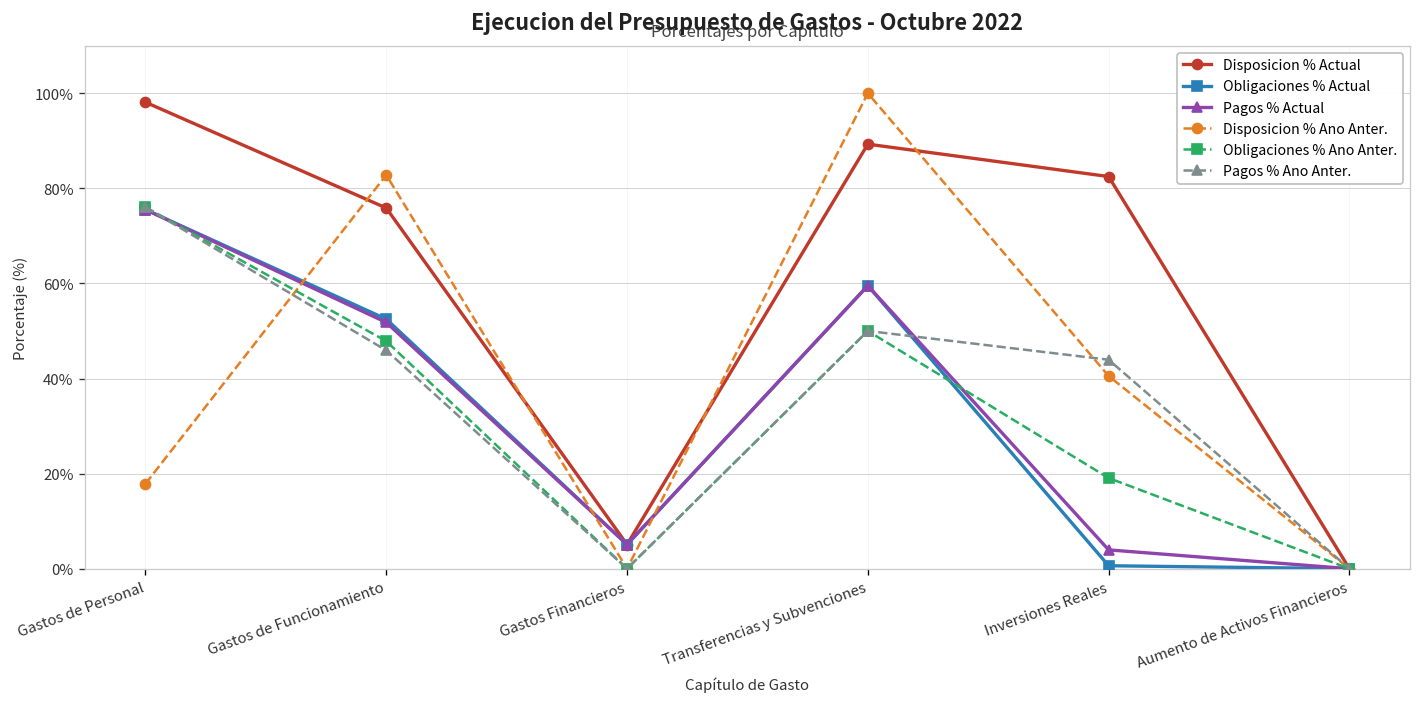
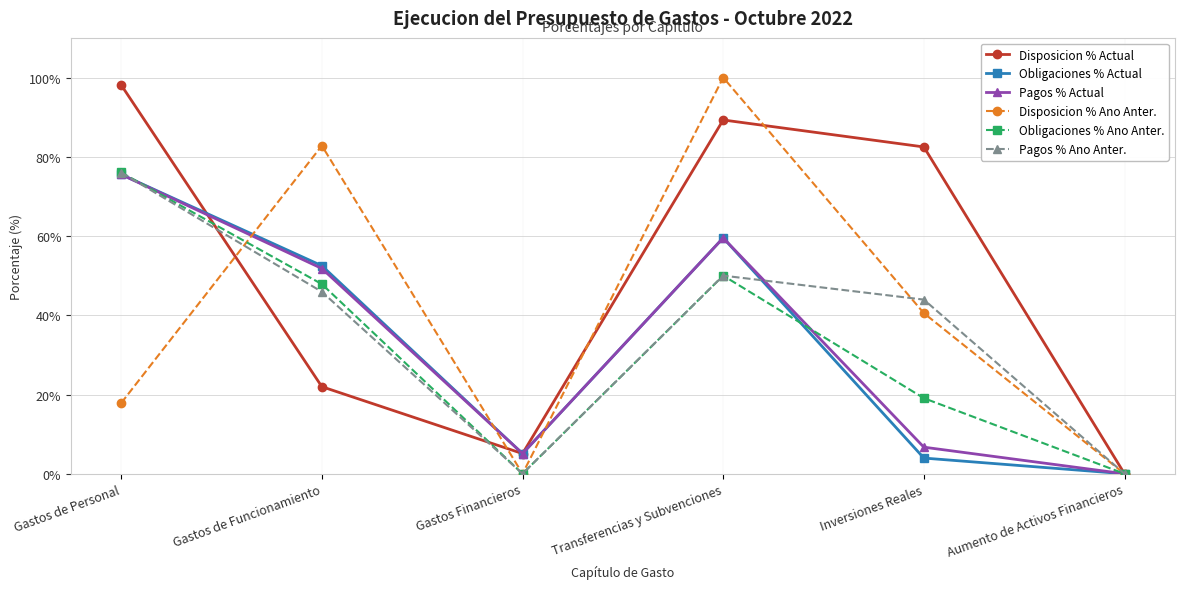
  {
    "Disposicion % Actual": {
      "Gastos de Personal": "98%",
-     "Gastos de Funcionamiento": "76%",
+     "Gastos de Funcionamiento": "22%",
      "Transferencias y Subvenciones": "89%",
      "Inversiones Reales": "82%"
    },
    "Obligaciones % Actual": {
      "Gastos de Funcionamiento": "52%",
-     "Inversiones Reales": "1%"
+     "Inversiones Reales": "4%"
    },
    "Pagos % Actual": {
      "Gastos de Funcionamiento": "52%",
-     "Inversiones Reales": "4%"
+     "Inversiones Reales": "7%"
    },
    "Disposicion % Ano Anter.": {
      "Gastos de Personal": "18%",
      "Gastos de Funcionamiento": "83%",
      "Transferencias y Subvenciones": "100%",
      "Inversiones Reales": "41%"
    },
    "Obligaciones % Ano Anter.": {
      "Gastos de Funcionamiento": "48%",
      "Inversiones Reales": "19%"
    },
    "Pagos % Ano Anter.": {
      "Gastos de Funcionamiento": "46%",
      "Inversiones Reales": "44%"
    }
  }
